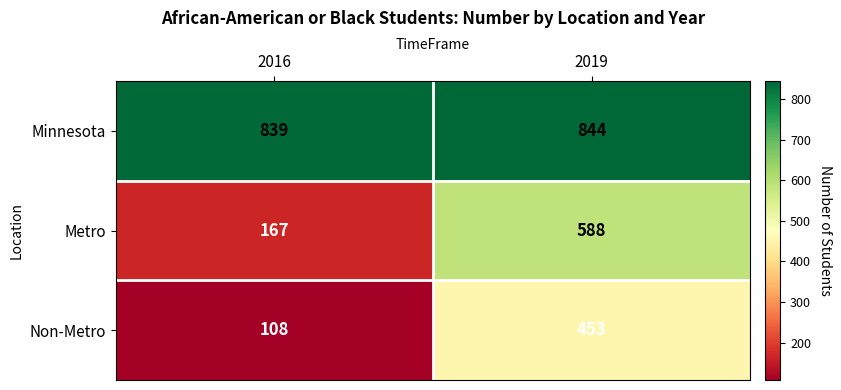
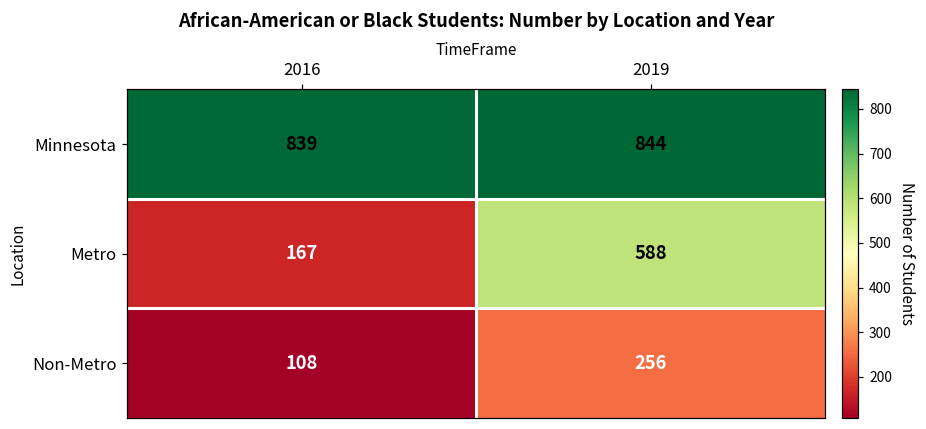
  {
    "Minnesota": {
      "2016": 839,
      "2019": 844
    },
    "Metro": {
      "2016": 167,
      "2019": 588
    },
    "Non-Metro": {
      "2016": 108,
-     "2019": 453
+     "2019": 256
    }
  }
